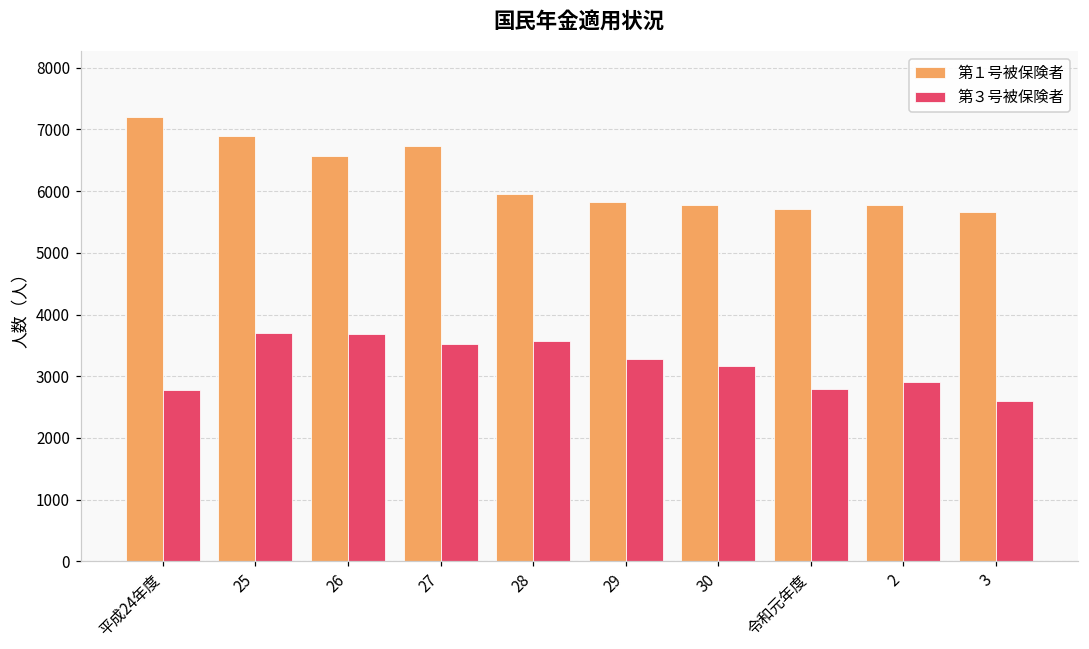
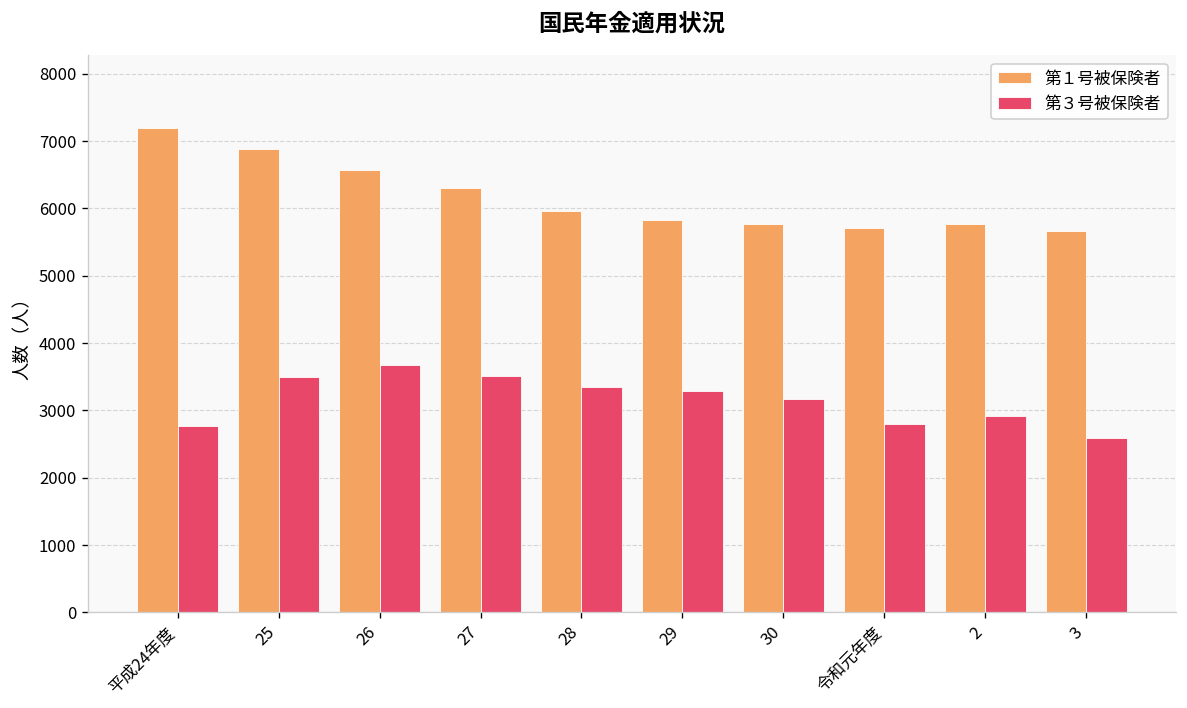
  {
    "第１号被保険者": {
      "平成24年度": 7200,
      "25": 6900,
      "26": 6600,
-     "27": 6700,
+     "27": 6300,
      "28": 6000,
      "29": 5800,
      "30": 5800,
      "令和元年度": 5700,
      "2": 5800,
      "3": 5700
    },
    "第３号被保険者": {
      "平成24年度": 2800,
-     "25": 3700,
+     "25": 3500,
      "26": 3700,
      "27": 3500,
-     "28": 3600,
+     "28": 3300,
      "29": 3300,
      "30": 3200,
      "令和元年度": 2800,
      "2": 2900,
      "3": 2600
    }
  }
